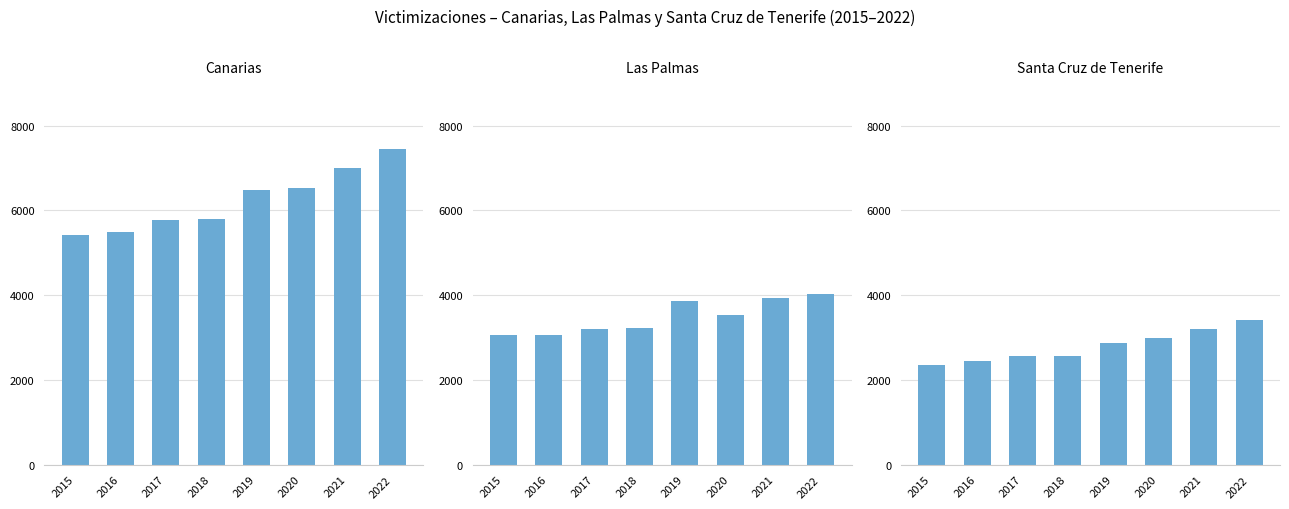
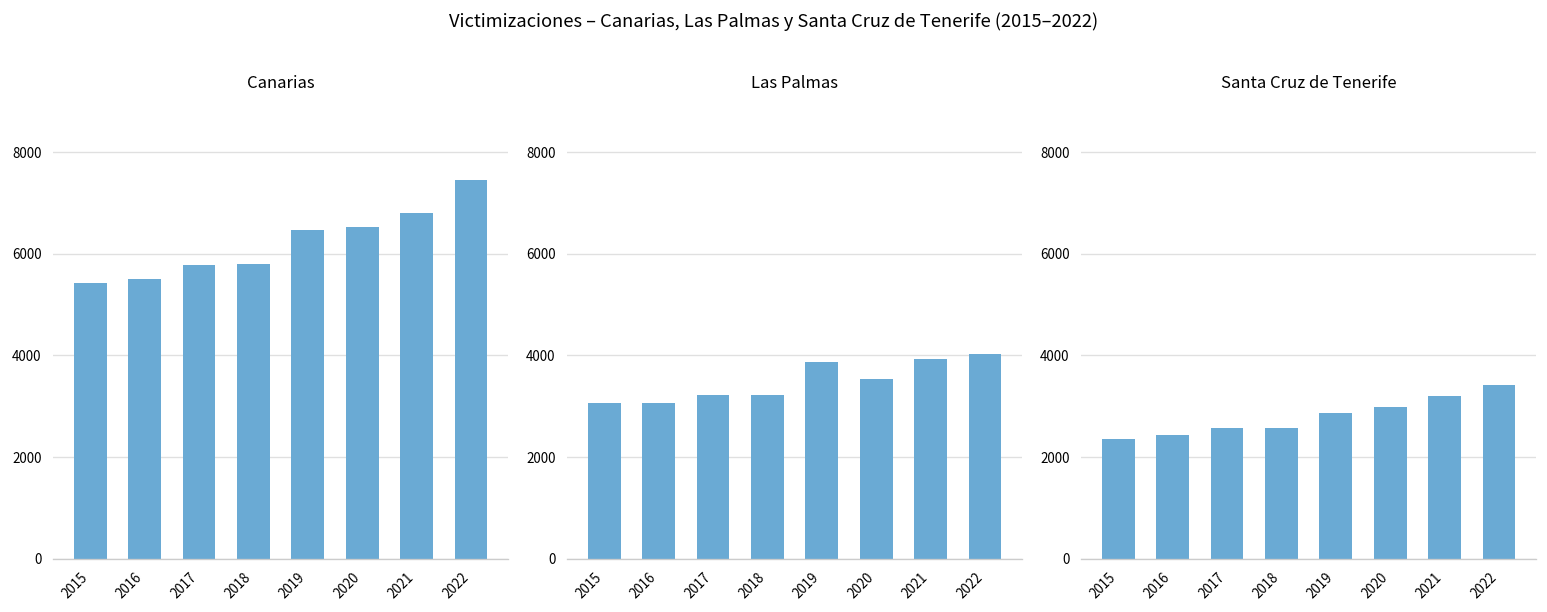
  {
    "Canarias": {
      "2015": 5400,
      "2016": 5500,
      "2017": 5800,
      "2018": 5800,
      "2019": 6500,
      "2020": 6500,
-     "2021": 7000,
+     "2021": 6800,
      "2022": 7400
    },
    "Las Palmas": {
      "2015": 3100,
      "2016": 3100,
      "2017": 3200,
      "2018": 3200,
      "2019": 3900,
      "2020": 3500,
      "2021": 3900,
      "2022": 4000
    },
    "Santa Cruz de Tenerife": {
      "2015": 2400,
      "2016": 2400,
      "2017": 2600,
      "2018": 2600,
      "2019": 2900,
      "2020": 3000,
      "2021": 3200,
      "2022": 3400
    }
  }
